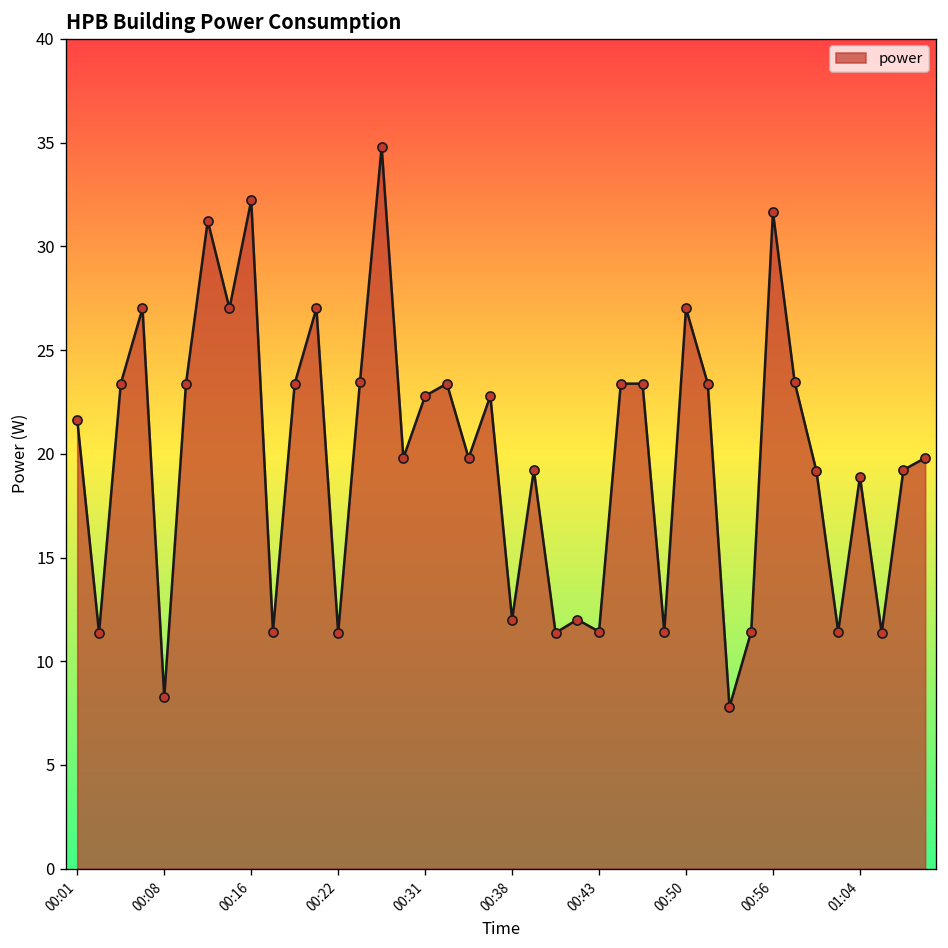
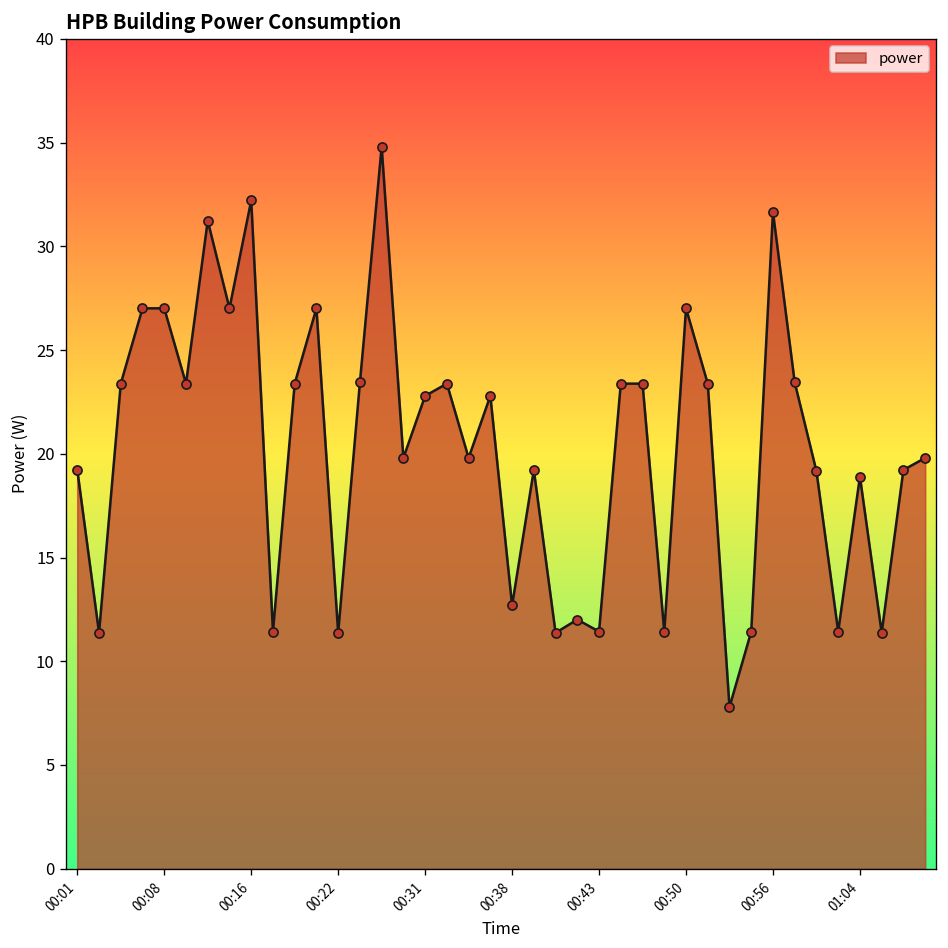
  {
-   "00:01": 21.6,
-   "00:08": 8.3,
+   "00:01": 19.2,
+   "00:08": 27.0,
    "00:16": 32.2,
    "00:22": 11.4,
    "00:31": 22.8,
-   "00:38": 12.0,
+   "00:38": 12.7,
    "00:43": 11.4,
    "00:50": 27.0,
    "00:56": 31.7,
    "01:04": 18.9
  }
